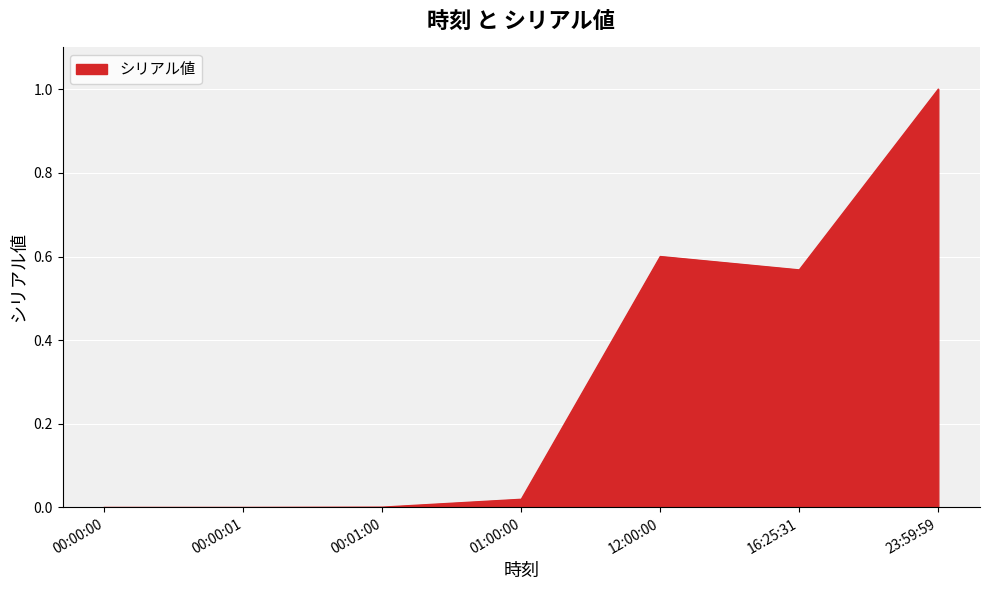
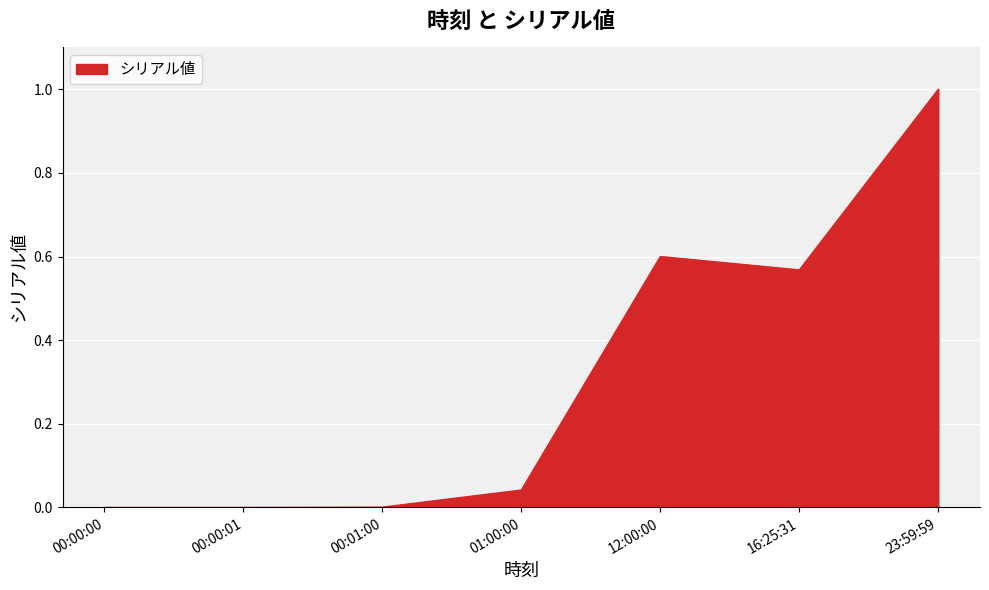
  {
    "00:00:00": 0.00,
    "00:00:01": 0.00,
    "00:01:00": 0.00,
-   "01:00:00": 0.02,
+   "01:00:00": 0.04,
    "12:00:00": 0.60,
    "16:25:31": 0.57,
    "23:59:59": 1.00
  }
